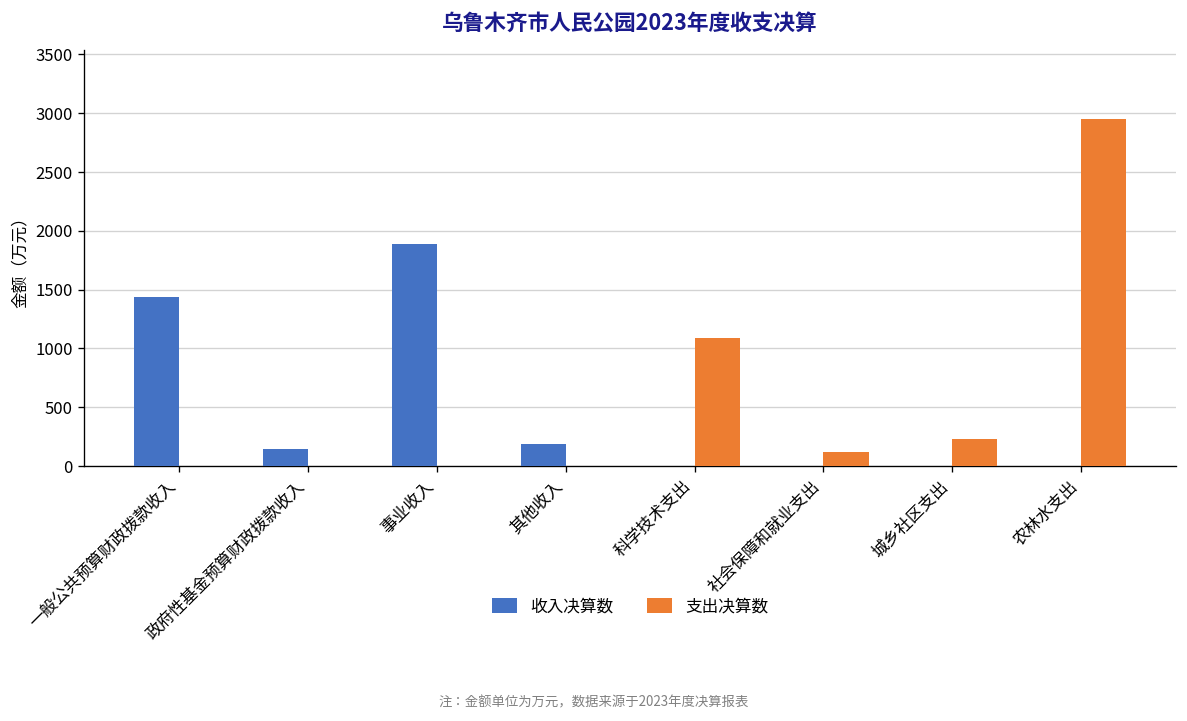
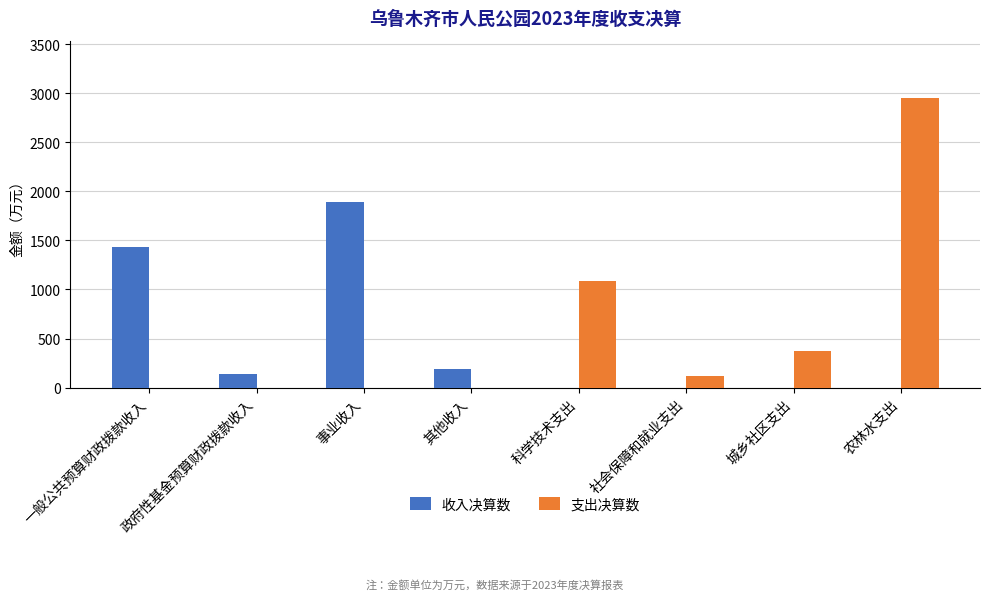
  {
    "收入决算数": {
      "一般公共预算财政拨款收入": 1400,
      "政府性基金预算财政拨款收入": 100,
      "事业收入": 1900,
      "其他收入": 200,
      "科学技术支出": 0,
      "社会保障和就业支出": 0,
      "城乡社区支出": 0,
      "农林水支出": 0
    },
    "支出决算数": {
      "一般公共预算财政拨款收入": 0,
      "政府性基金预算财政拨款收入": 0,
      "事业收入": 0,
      "其他收入": 0,
      "科学技术支出": 1100,
      "社会保障和就业支出": 100,
-     "城乡社区支出": 200,
+     "城乡社区支出": 400,
      "农林水支出": 2900
    }
  }
